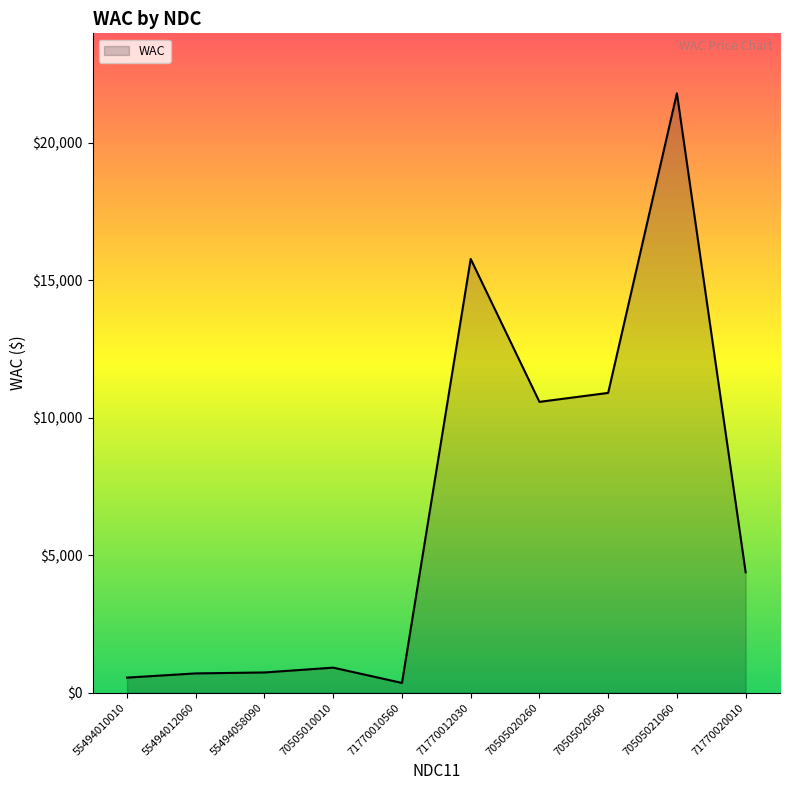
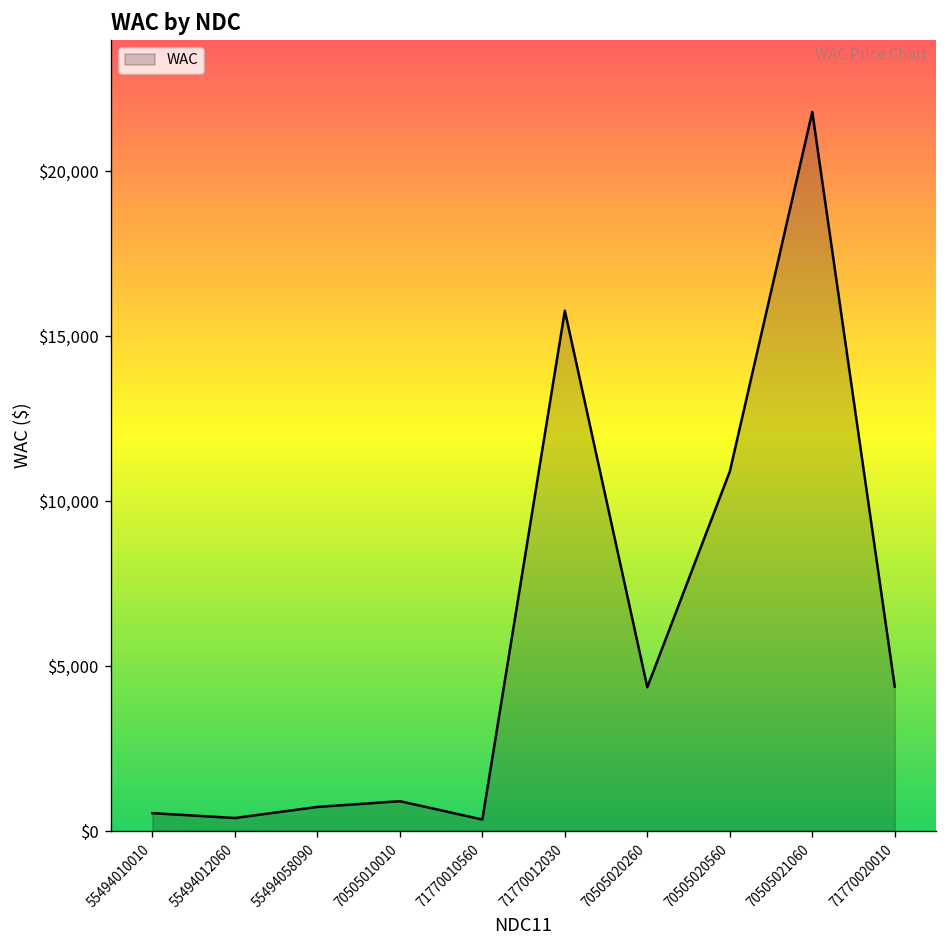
  {
    "55494010010": "$500",
-   "55494012060": "$700",
+   "55494012060": "$400",
    "55494058090": "$700",
    "70505010010": "$900",
    "71770010560": "$400",
    "71770012030": "$15,800",
-   "70505020260": "$10,600",
+   "70505020260": "$4,400",
    "70505020560": "$10,900",
    "70505021060": "$21,800",
    "71770020010": "$4,400"
  }
